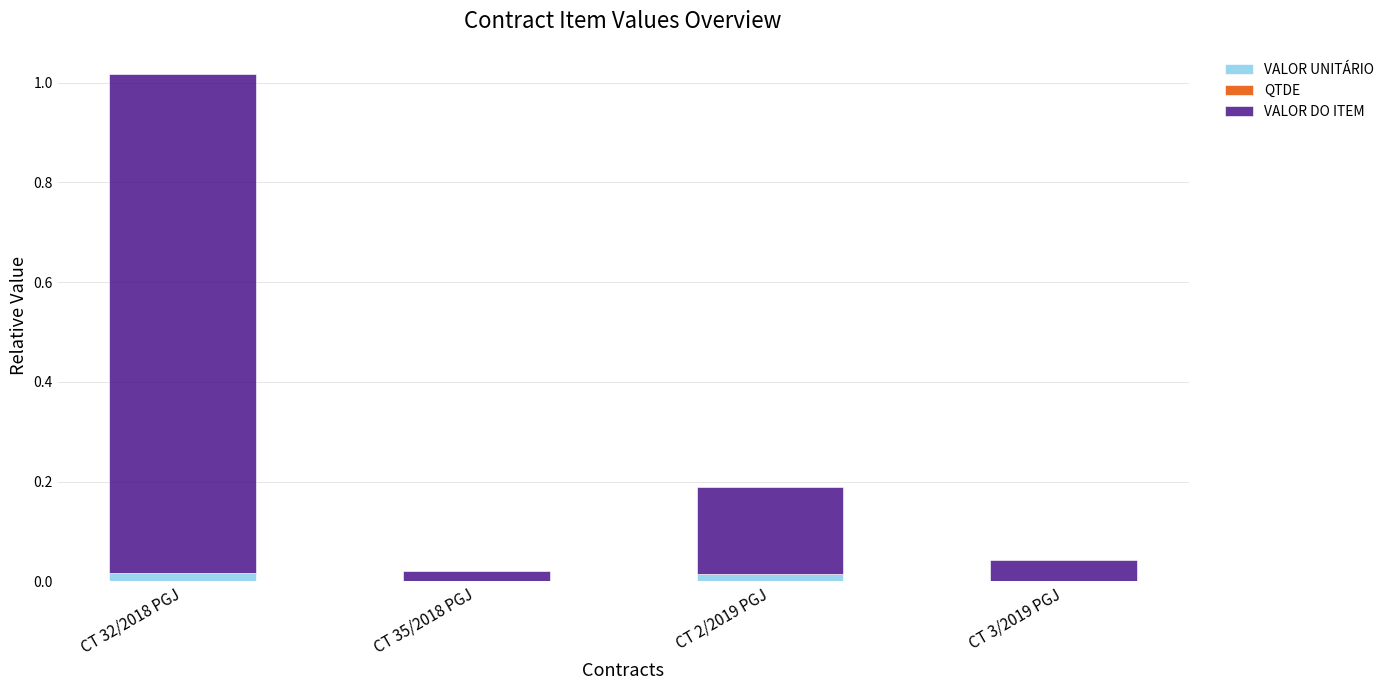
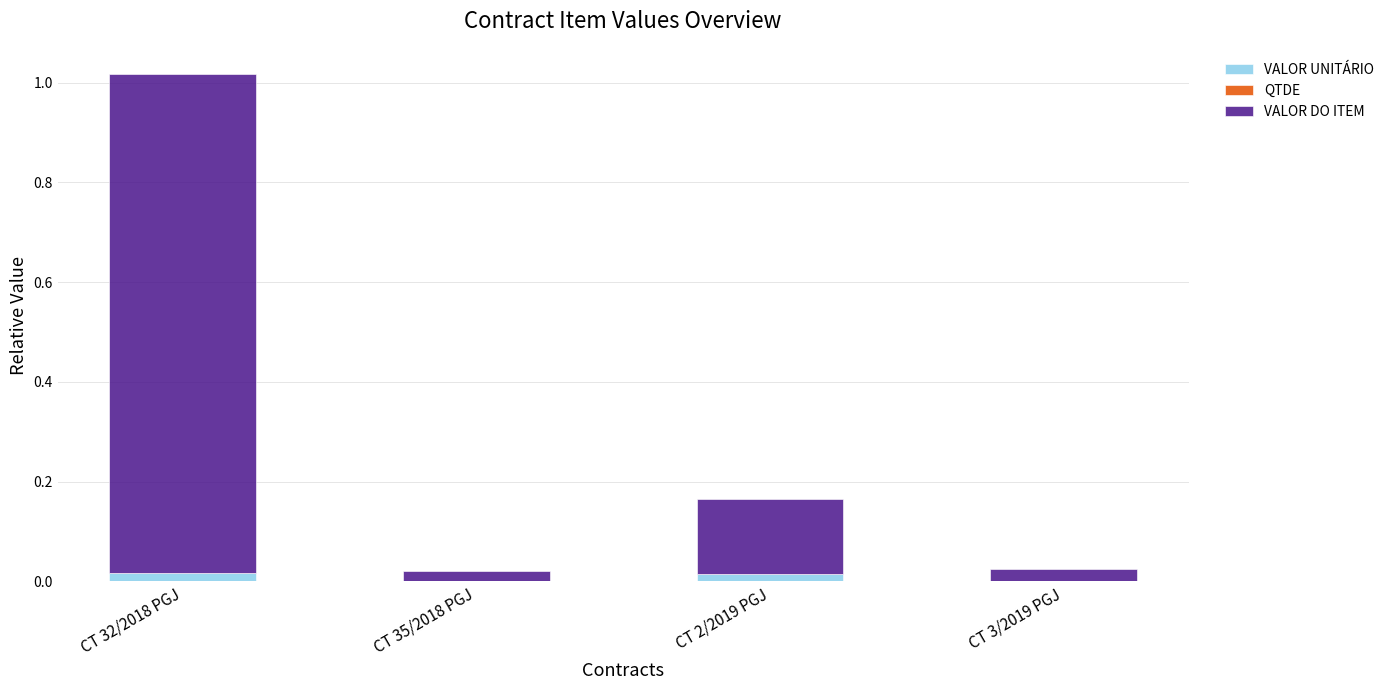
  {
    "QTDE": {
      "CT 32/2018 PGJ": 0.02,
      "CT 2/2019 PGJ": 0.01
    },
    "VALOR DO ITEM": {
      "CT 32/2018 PGJ": 1.00,
      "CT 35/2018 PGJ": 0.02,
-     "CT 2/2019 PGJ": 0.17,
-     "CT 3/2019 PGJ": 0.04
+     "CT 2/2019 PGJ": 0.15,
+     "CT 3/2019 PGJ": 0.02
    }
  }
